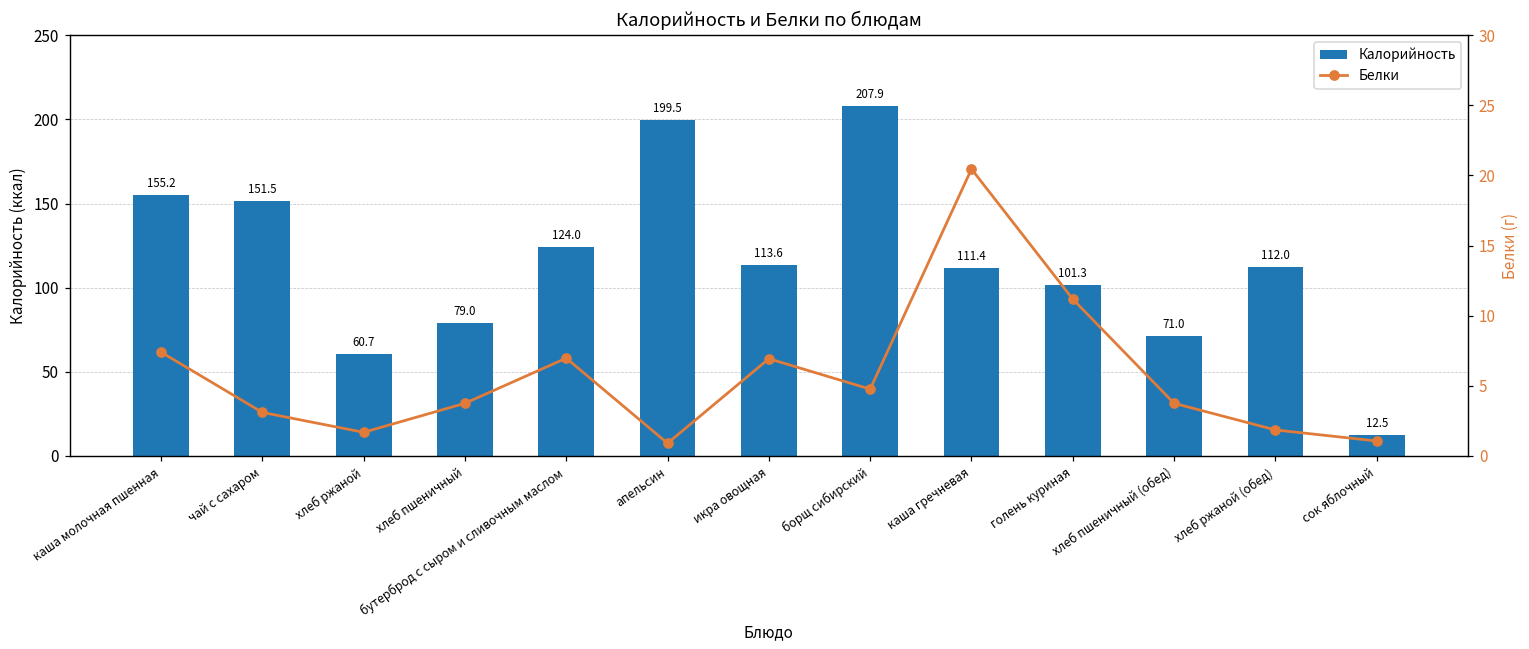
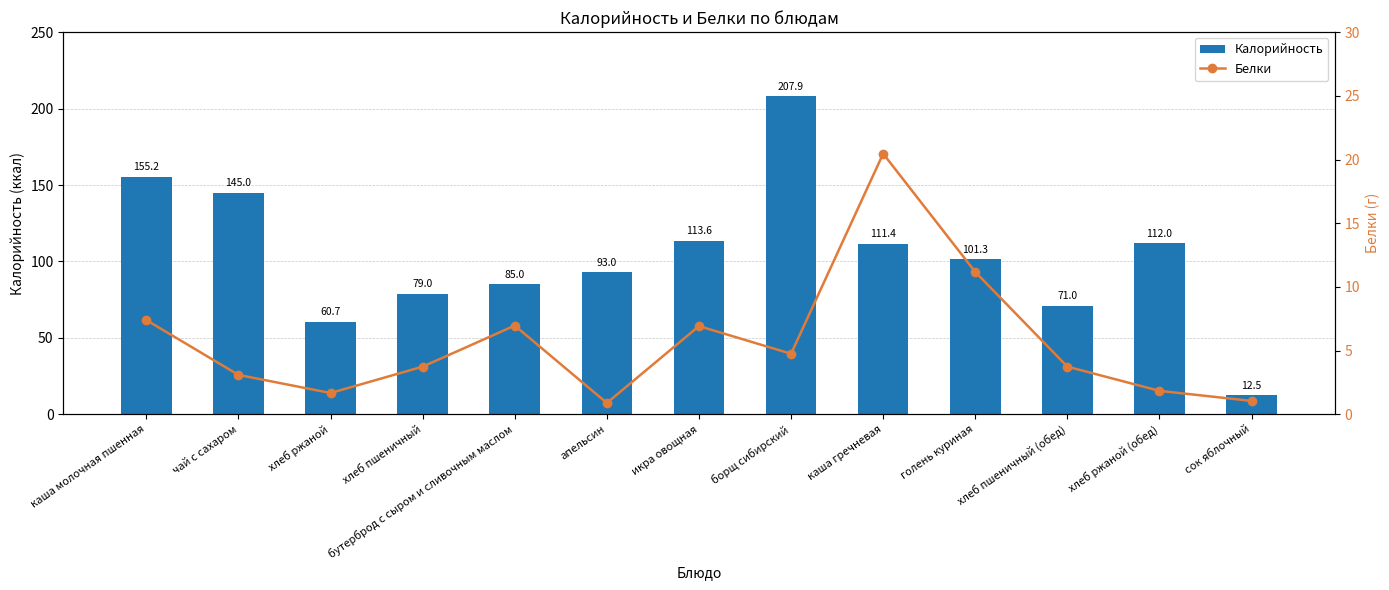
  {
    "Калорийность": {
      "каша молочная пшенная": 155.2,
-     "чай с сахаром": 151.5,
+     "чай с сахаром": 145.0,
      "хлеб ржаной": 60.7,
      "хлеб пшеничный": 79.0,
-     "бутерброд с сыром и сливочным маслом": 124.0,
-     "апельсин": 199.5,
+     "бутерброд с сыром и сливочным маслом": 85.0,
+     "апельсин": 93.0,
      "икра овощная": 113.6,
      "борщ сибирский": 207.9,
      "каша гречневая": 111.4,
      "голень куриная": 101.3,
      "хлеб пшеничный (обед)": 71.0,
      "хлеб ржаной (обед)": 112.0,
      "сок яблочный": 12.5
    }
  }
